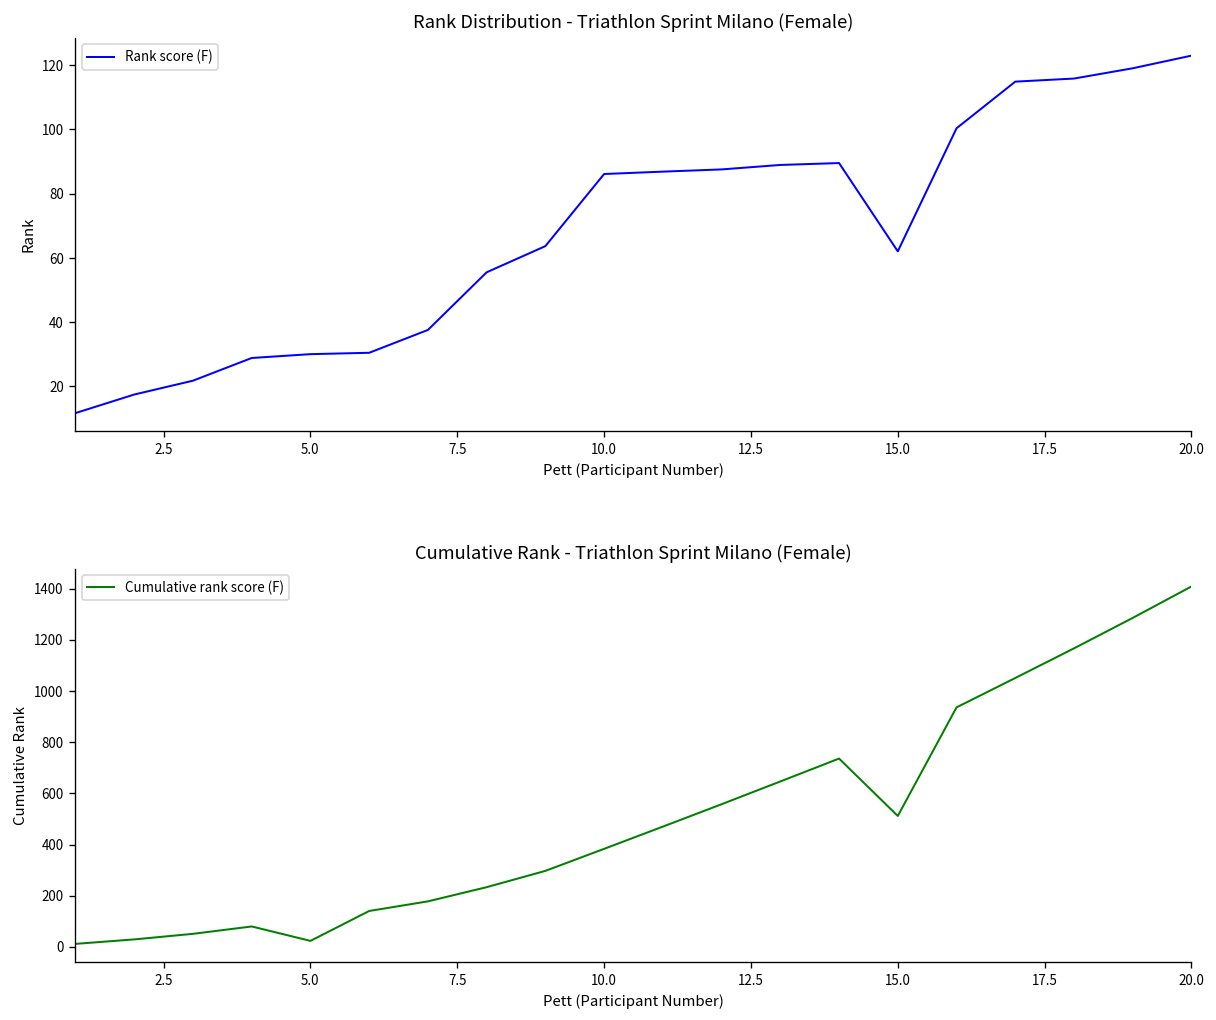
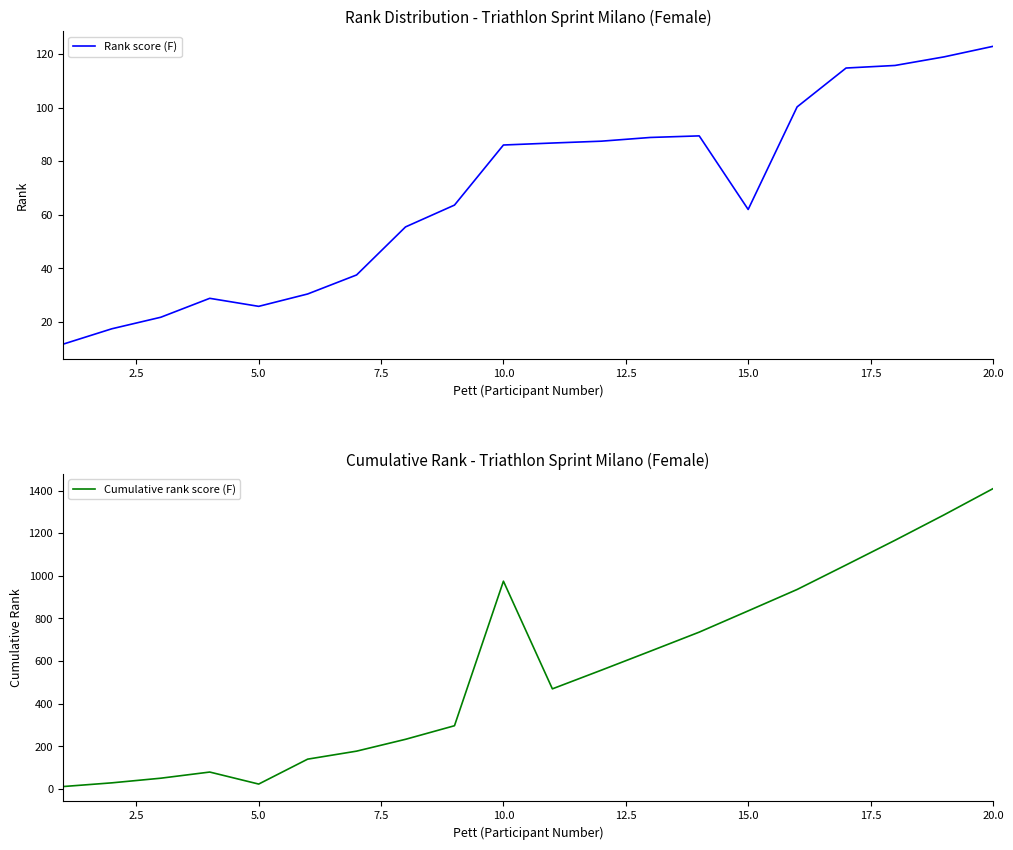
  {
    "Rank Distribution - Triathlon Sprint Milano (Female)": {
-     "5.0": 30,
+     "5.0": 26,
      "10.0": 86,
      "15.0": 62,
      "20.0": 123
    },
    "Cumulative Rank - Triathlon Sprint Milano (Female)": {
      "5.0": 20,
-     "10.0": 380,
-     "15.0": 510,
+     "10.0": 980,
+     "15.0": 840,
      "20.0": 1410
    }
  }
